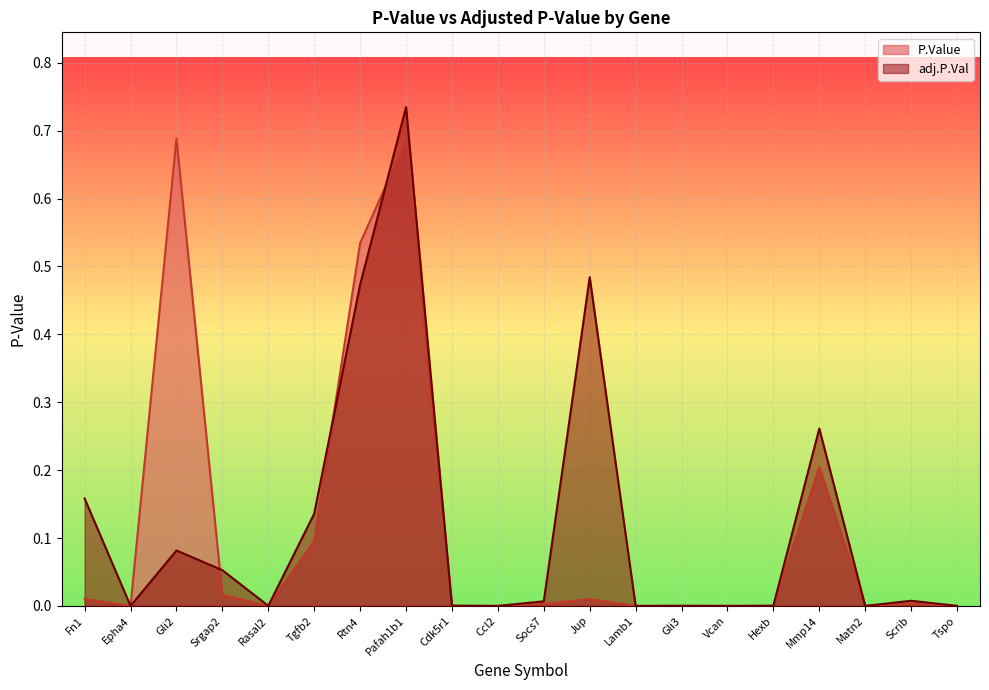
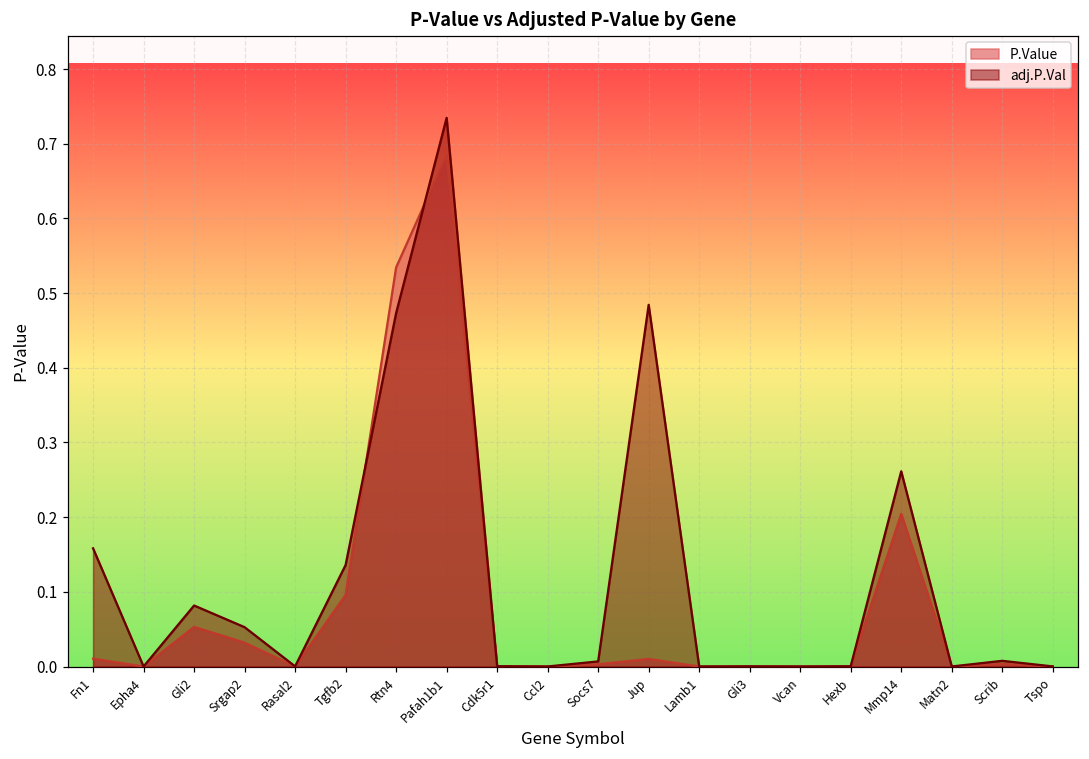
  {
    "P.Value": {
      "Fn1": 0.01,
-     "Gli2": 0.69,
-     "Srgap2": 0.02,
+     "Gli2": 0.05,
+     "Srgap2": 0.03,
      "Tgfb2": 0.10,
      "Rtn4": 0.53,
      "Pafah1b1": 0.68,
      "Socs7": 0.00,
      "Jup": 0.01,
      "Mmp14": 0.20,
      "Scrib": 0.00
    },
    "adj.P.Val": {
      "Fn1": 0.16,
      "Gli2": 0.08,
      "Srgap2": 0.05,
      "Tgfb2": 0.14,
      "Rtn4": 0.47,
      "Pafah1b1": 0.73,
      "Socs7": 0.01,
      "Jup": 0.48,
      "Mmp14": 0.26,
      "Scrib": 0.01
    }
  }
